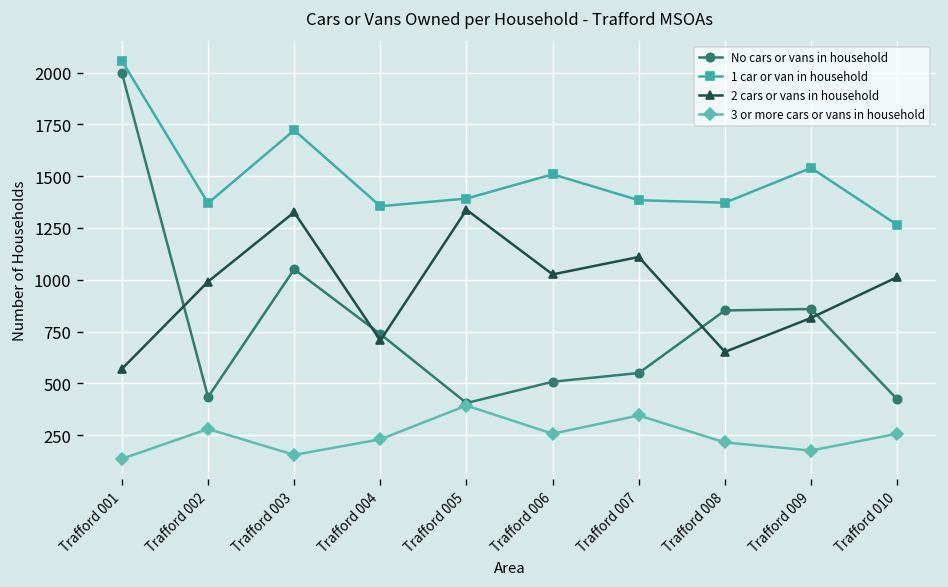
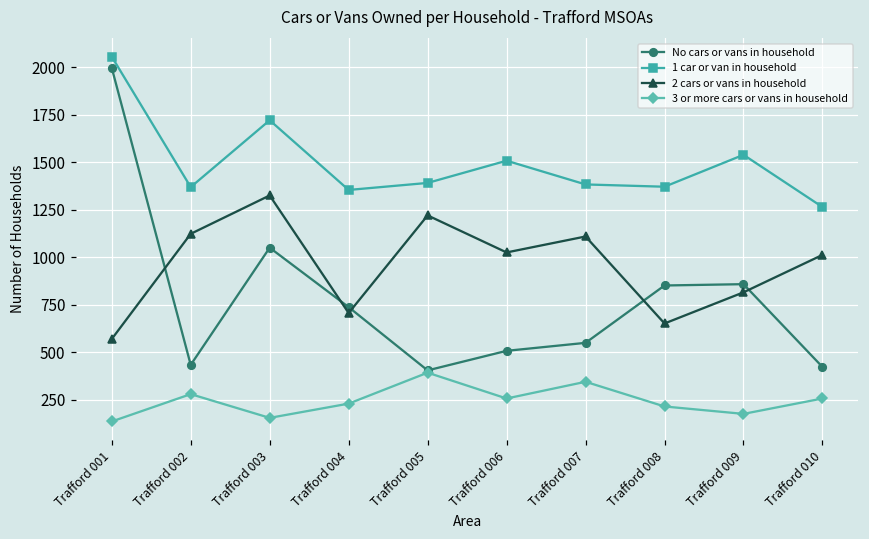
  {
    "No cars or vans in household": {
      "Trafford 001": 2000,
      "Trafford 002": 430,
      "Trafford 003": 1050,
      "Trafford 004": 740,
      "Trafford 006": 510,
      "Trafford 007": 550,
      "Trafford 008": 850,
      "Trafford 009": 860,
      "Trafford 010": 420
    },
    "2 cars or vans in household": {
      "Trafford 001": 570,
-     "Trafford 002": 990,
+     "Trafford 002": 1120,
      "Trafford 003": 1330,
      "Trafford 004": 710,
-     "Trafford 005": 1340,
+     "Trafford 005": 1220,
      "Trafford 006": 1030,
      "Trafford 007": 1110,
      "Trafford 008": 650,
      "Trafford 009": 820,
      "Trafford 010": 1010
    }
  }
